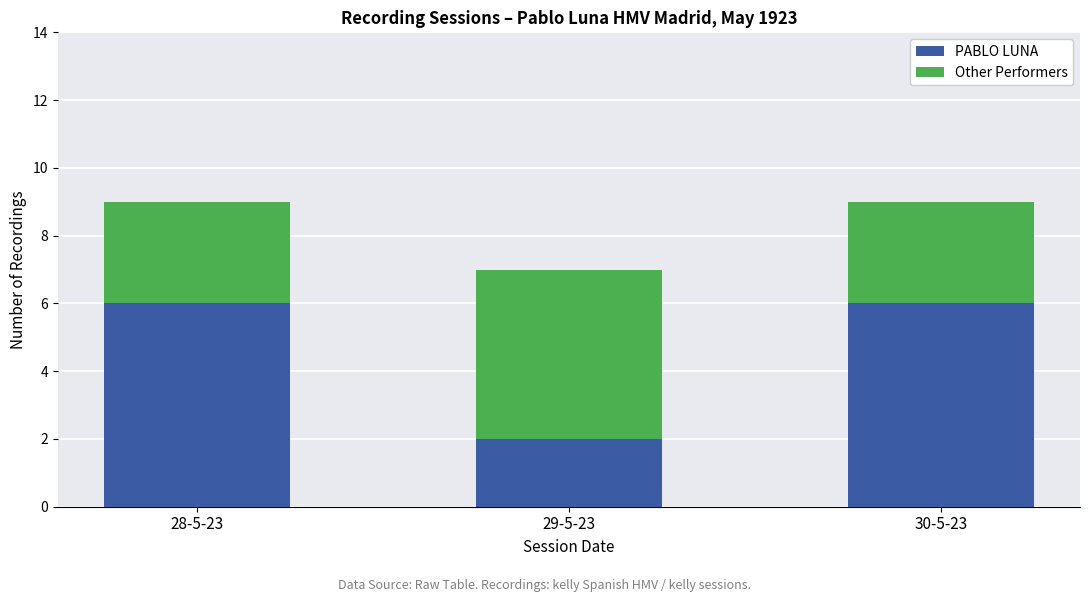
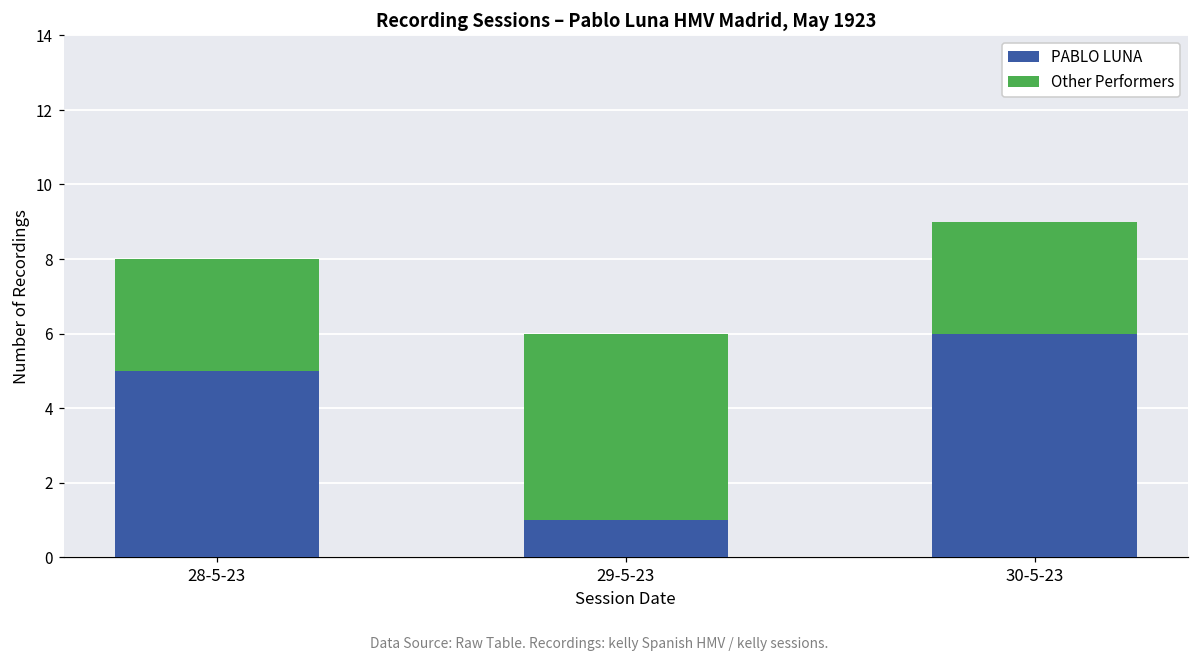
  {
    "PABLO LUNA": {
-     "28-5-23": 6,
-     "29-5-23": 2,
+     "28-5-23": 5,
+     "29-5-23": 1,
      "30-5-23": 6
    }
  }
